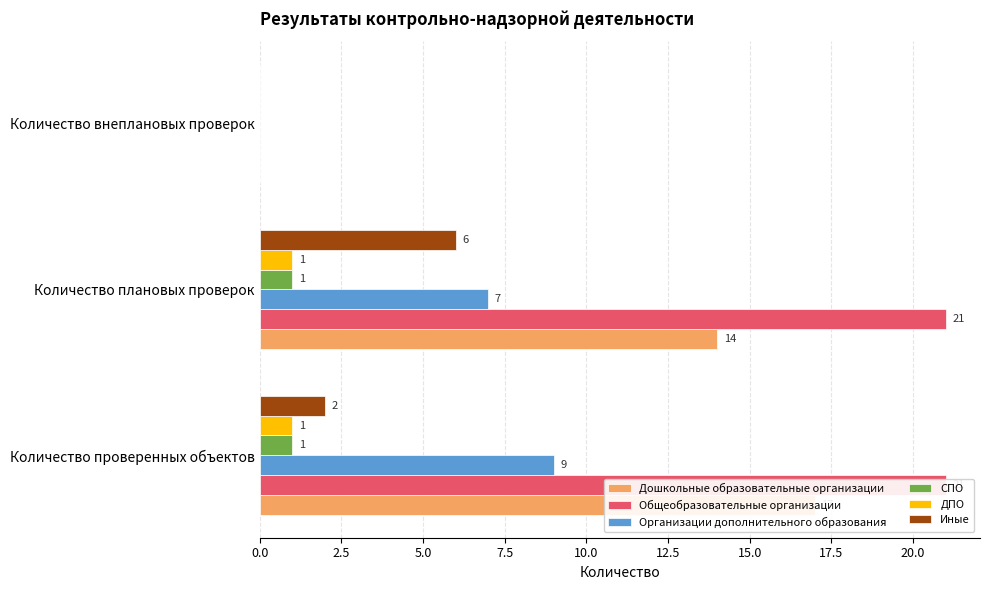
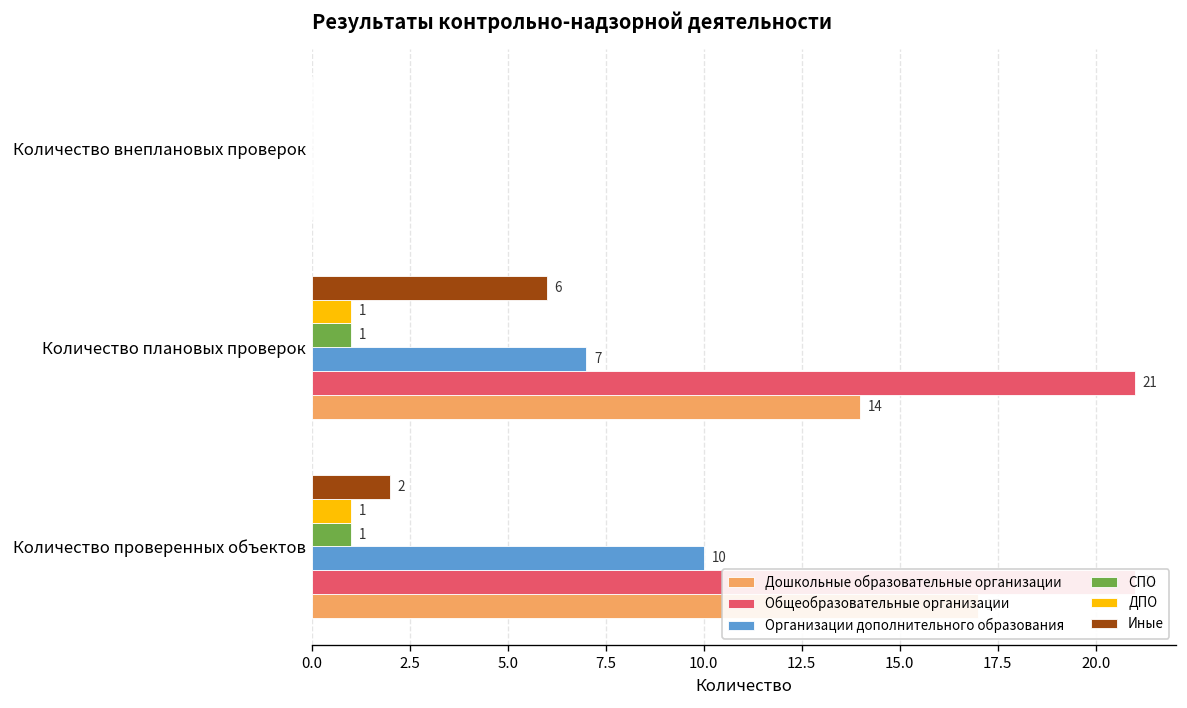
  {
    "Дошкольные образовательные организации": {
      "Количество плановых проверок": 14
    },
    "Общеобразовательные организации": {
      "Количество плановых проверок": 21
    },
    "Организации дополнительного образования": {
      "Количество плановых проверок": 7,
-     "Количество проверенных объектов": 9
+     "Количество проверенных объектов": 10
    },
    "СПО": {
      "Количество плановых проверок": 1,
      "Количество проверенных объектов": 1
    },
    "ДПО": {
      "Количество плановых проверок": 1,
      "Количество проверенных объектов": 1
    },
    "Иные": {
      "Количество плановых проверок": 6,
      "Количество проверенных объектов": 2
    }
  }
